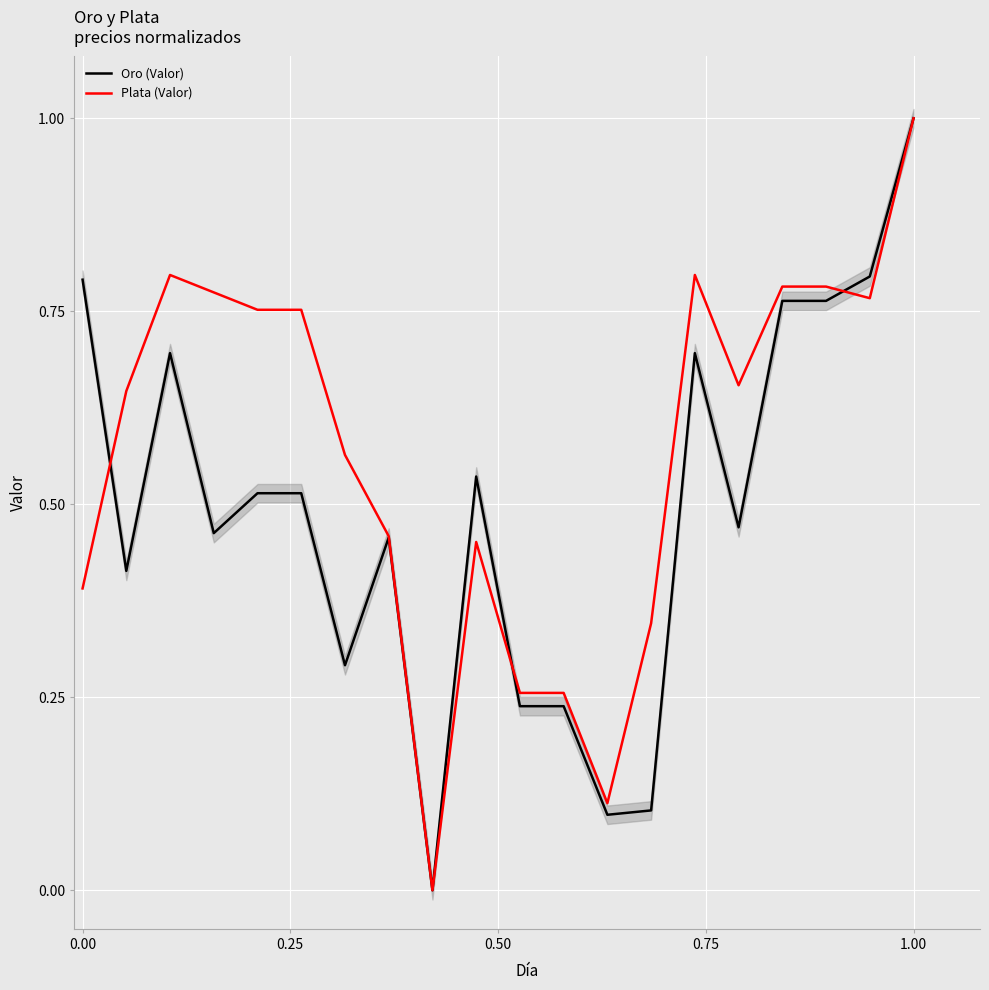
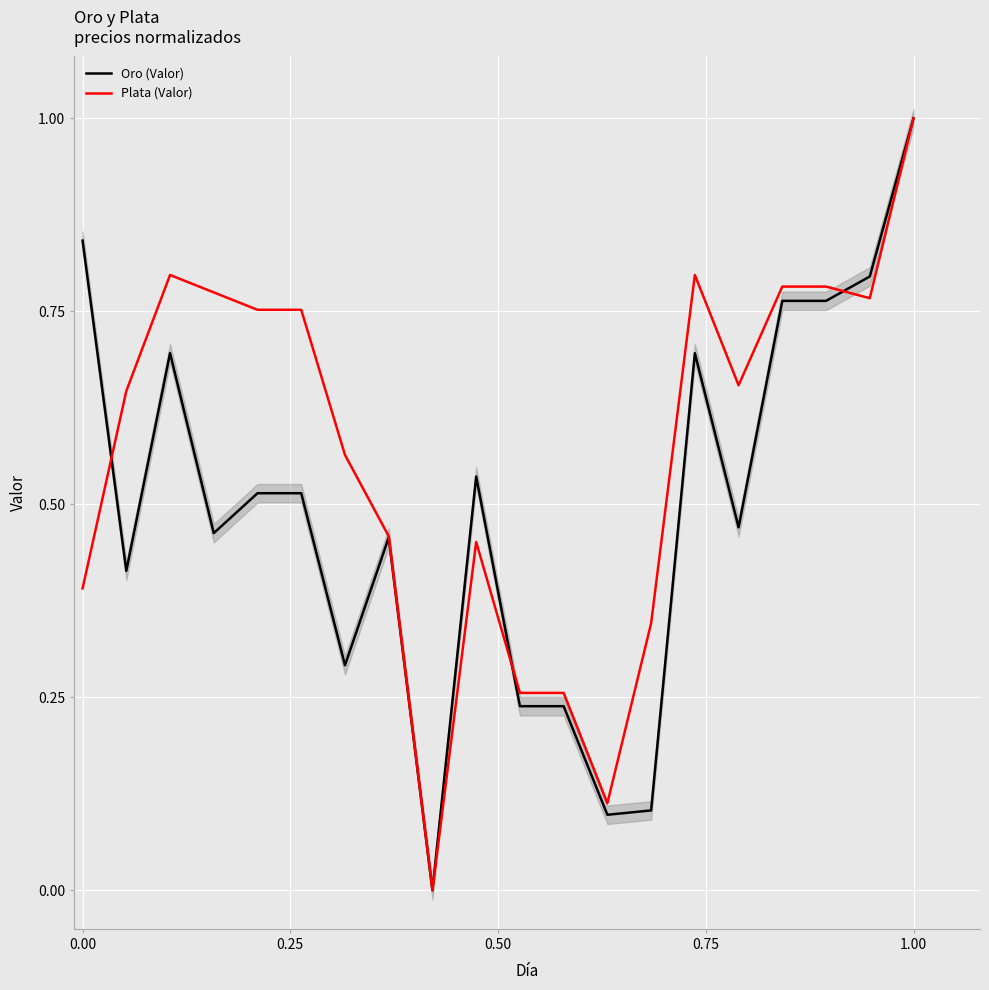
  {
    "Oro (Valor)": {
-     "0.00": 0.79
+     "0.00": 0.84
    },
    "Plata (Valor)": {
      "0.00": 0.39
    }
  }
